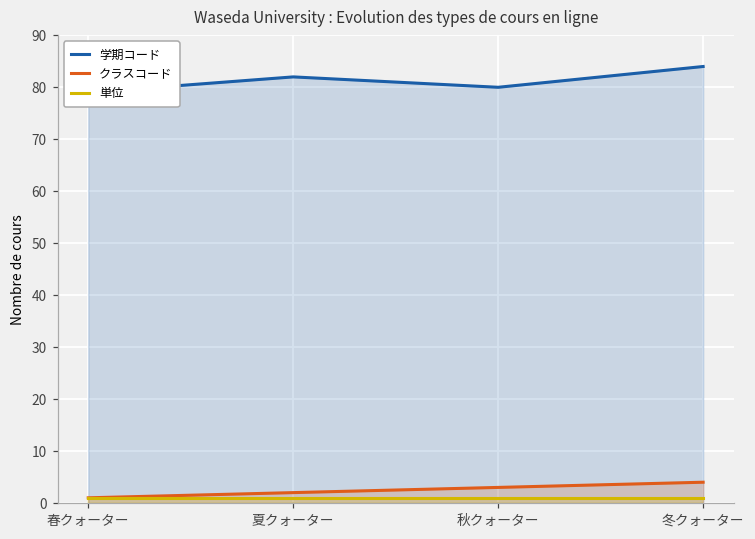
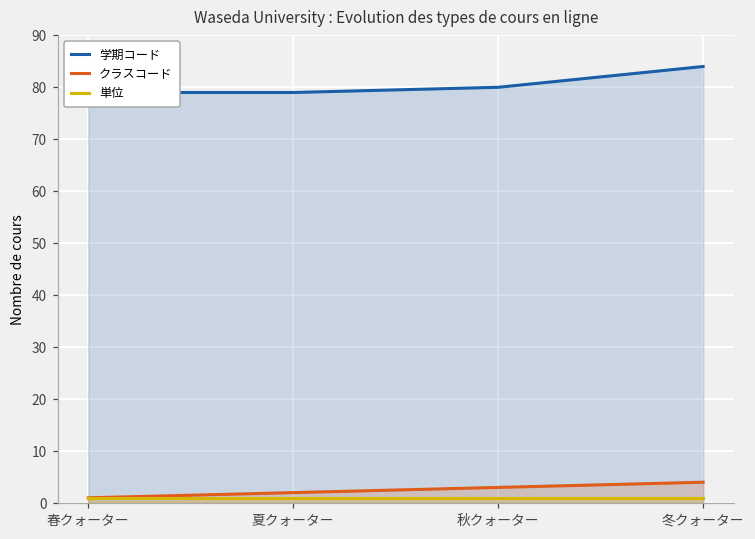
  {
    "学期コード": {
-     "夏クォーター": 82,
+     "夏クォーター": 79,
      "秋クォーター": 80,
      "冬クォーター": 84
    },
    "クラスコード": {
      "夏クォーター": 2,
      "秋クォーター": 3,
      "冬クォーター": 4
    },
    "単位": {
      "夏クォーター": 1,
      "秋クォーター": 1,
      "冬クォーター": 1
    }
  }
